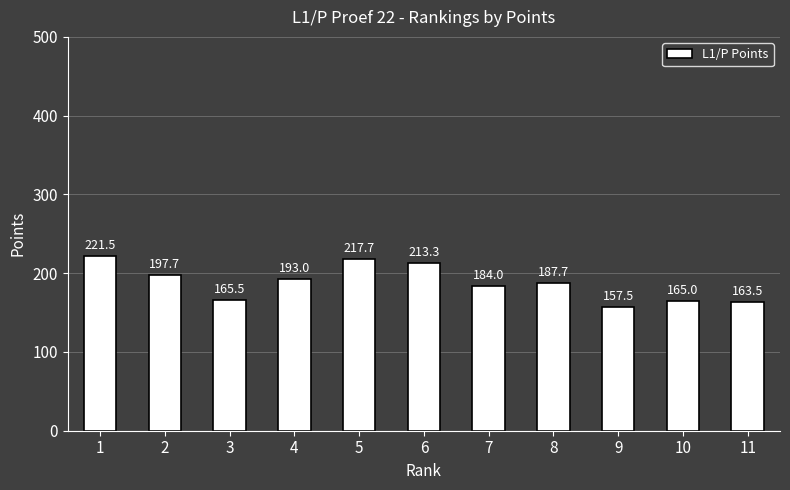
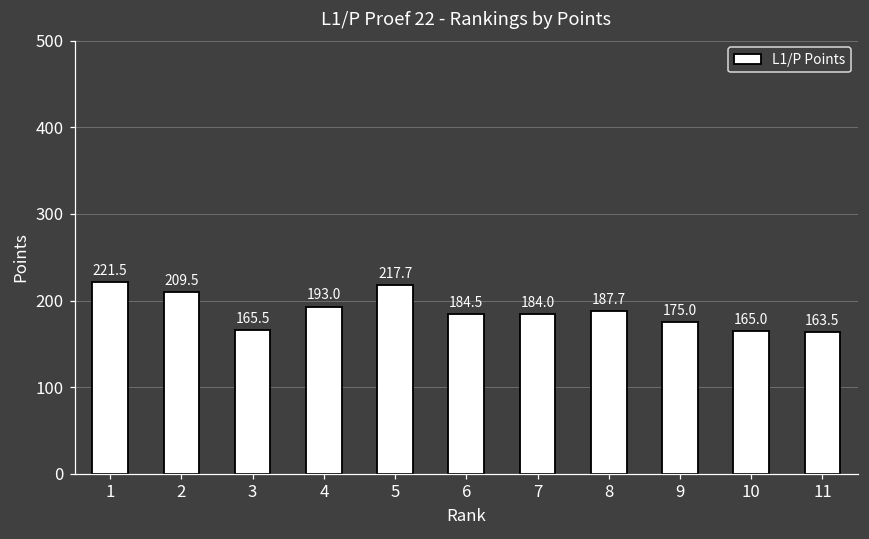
  {
    "1": 221.5,
-   "2": 197.7,
+   "2": 209.5,
    "3": 165.5,
    "4": 193.0,
    "5": 217.7,
-   "6": 213.3,
+   "6": 184.5,
    "7": 184.0,
    "8": 187.7,
-   "9": 157.5,
+   "9": 175.0,
    "10": 165.0,
    "11": 163.5
  }
